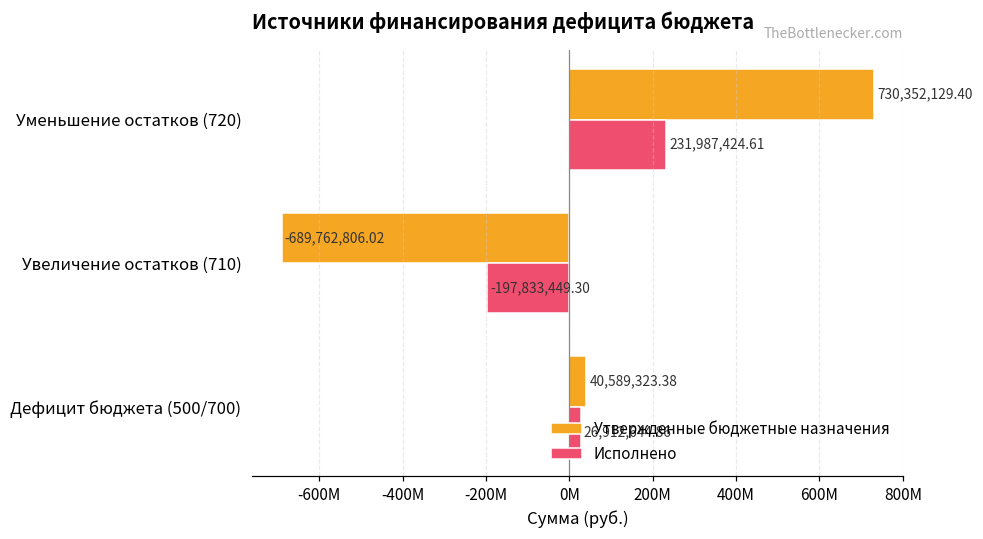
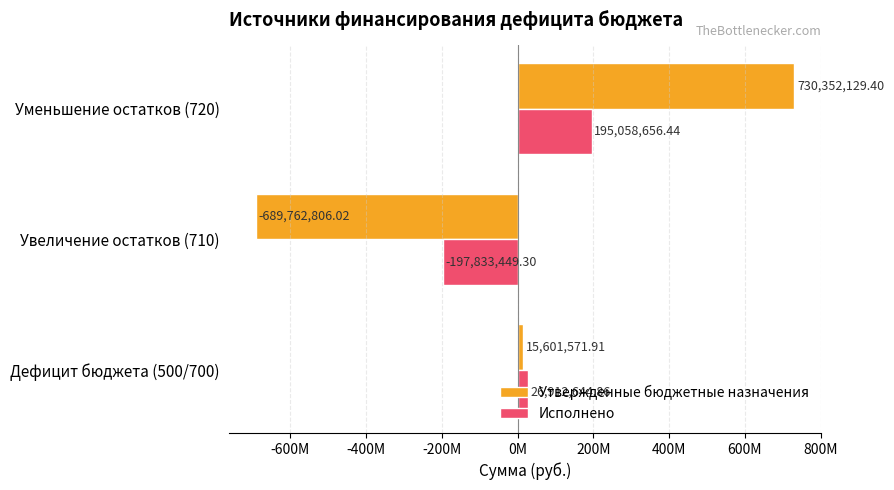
  {
    "Утвержденные бюджетные назначения": {
      "Уменьшение остатков (720)": "730,352,129.40",
      "Увеличение остатков (710)": "-689,762,806.02",
-     "Дефицит бюджета (500/700)": "40,589,323.38"
+     "Дефицит бюджета (500/700)": "15,601,571.91"
    },
    "Исполнено": {
-     "Уменьшение остатков (720)": "231,987,424.61",
+     "Уменьшение остатков (720)": "195,058,656.44",
      "Увеличение остатков (710)": "-197,833,449.30",
      "Дефицит бюджета (500/700)": "26,912,644.86"
    }
  }
